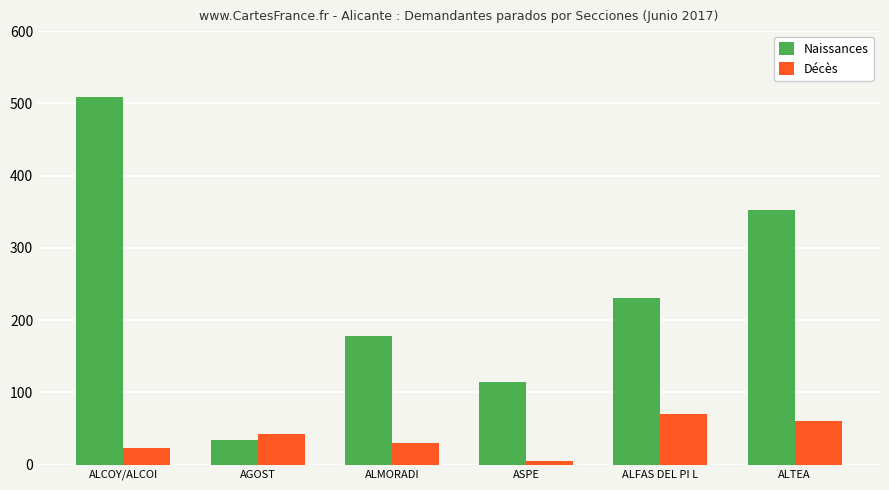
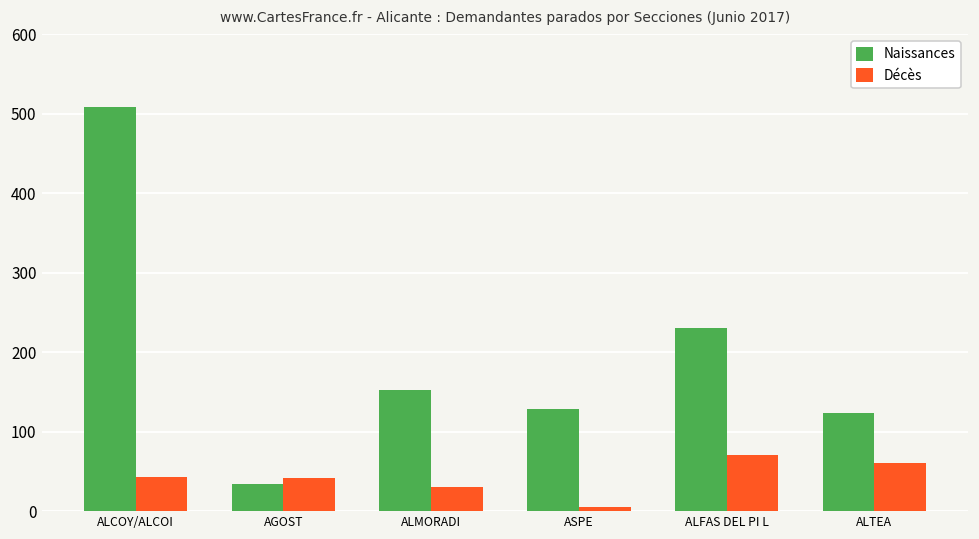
  {
    "Naissances": {
      "ALCOY/ALCOI": 510,
      "AGOST": 30,
-     "ALMORADI": 180,
-     "ASPE": 120,
+     "ALMORADI": 150,
+     "ASPE": 130,
      "ALFAS DEL PI L": 230,
-     "ALTEA": 350
+     "ALTEA": 120
    },
    "Décès": {
-     "ALCOY/ALCOI": 20,
+     "ALCOY/ALCOI": 40,
      "AGOST": 40,
      "ALMORADI": 30,
      "ASPE": 10,
      "ALFAS DEL PI L": 70,
      "ALTEA": 60
    }
  }
